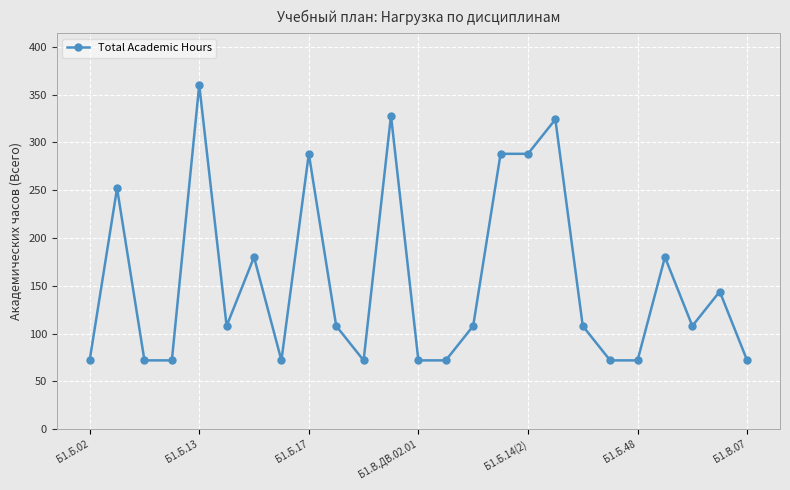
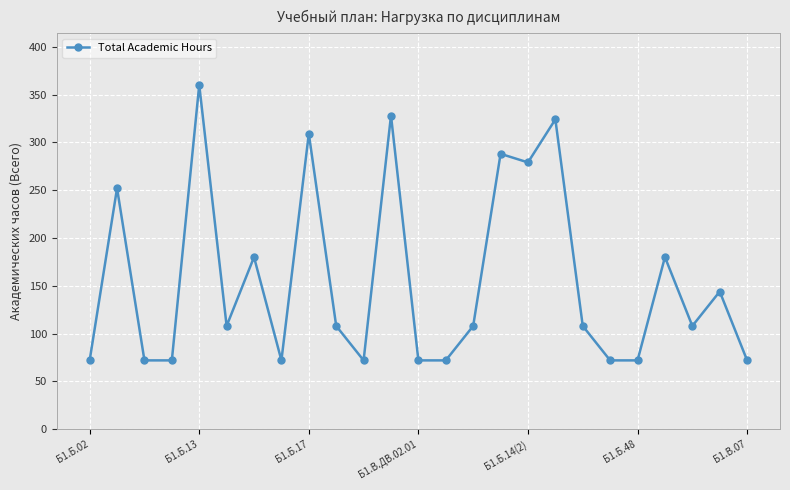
  {
    "Б1.Б.02": 70,
    "Б1.Б.13": 360,
-   "Б1.Б.17": 290,
+   "Б1.Б.17": 310,
    "Б1.В.ДВ.02.01": 70,
-   "Б1.Б.14(2)": 290,
+   "Б1.Б.14(2)": 280,
    "Б1.Б.48": 70,
    "Б1.В.07": 70
  }
